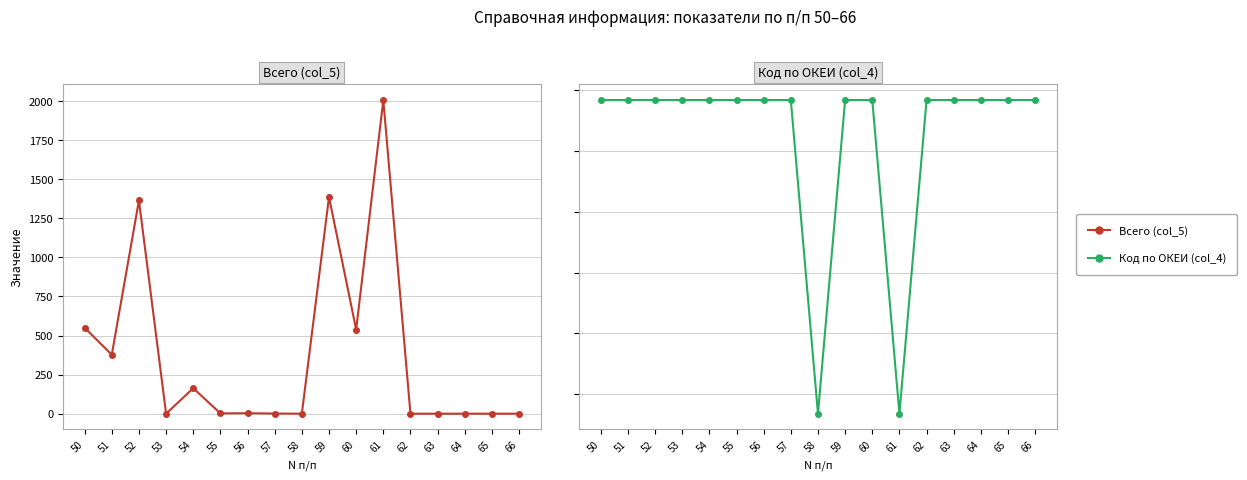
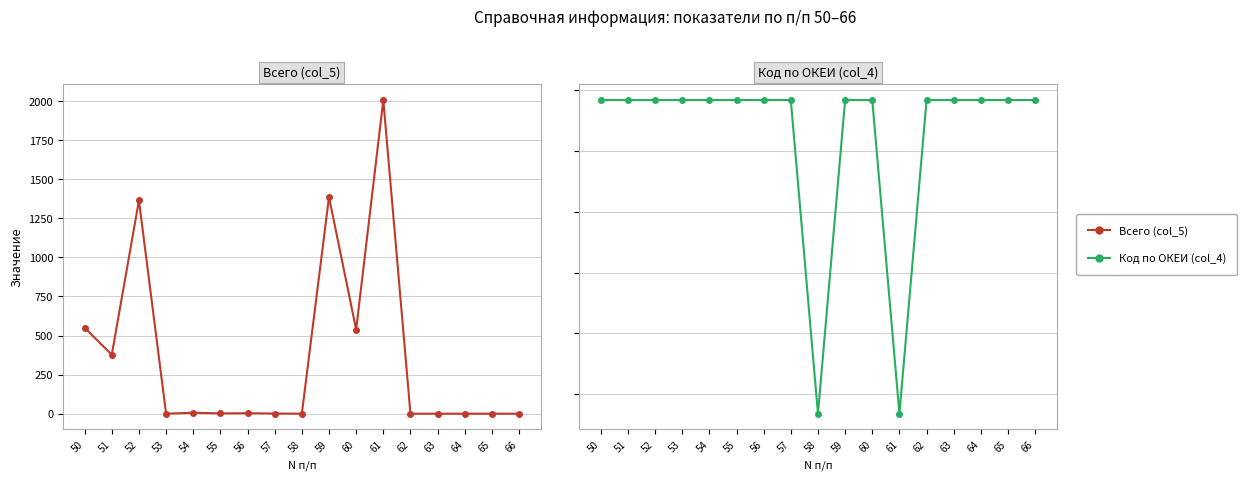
  {
    "Всего (col_5)": {
      "50": 550,
      "51": 380,
      "52": 1360,
      "53": 0,
-     "54": 160,
+     "54": 10,
      "55": 0,
      "56": 0,
      "57": 0,
      "58": 0,
      "59": 1390,
      "60": 540,
      "61": 2010,
      "62": 0,
      "63": 0,
      "64": 0,
      "65": 0,
      "66": 0
    }
  }
